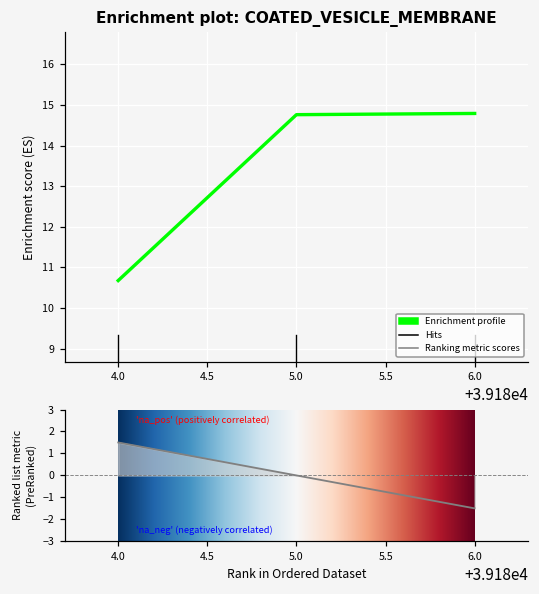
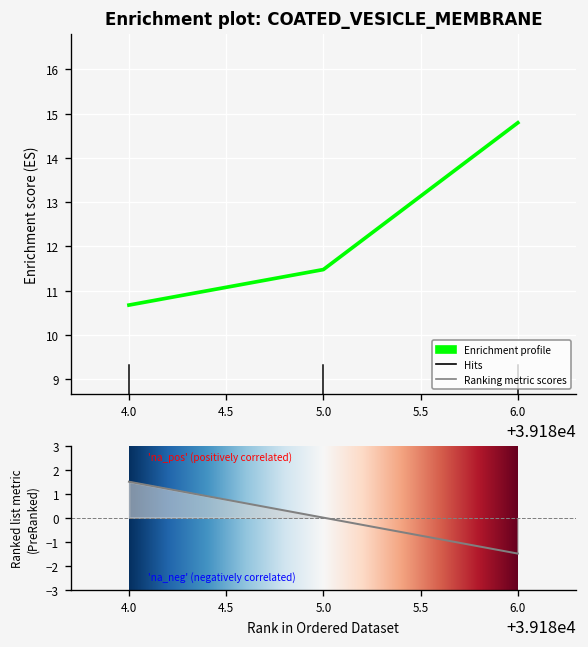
  {
    "Enrichment plot: COATED_VESICLE_MEMBRANE": {
      "4.0": 10.7,
-     "5.0": 14.8,
+     "5.0": 11.5,
      "6.0": 14.8
    }
  }
